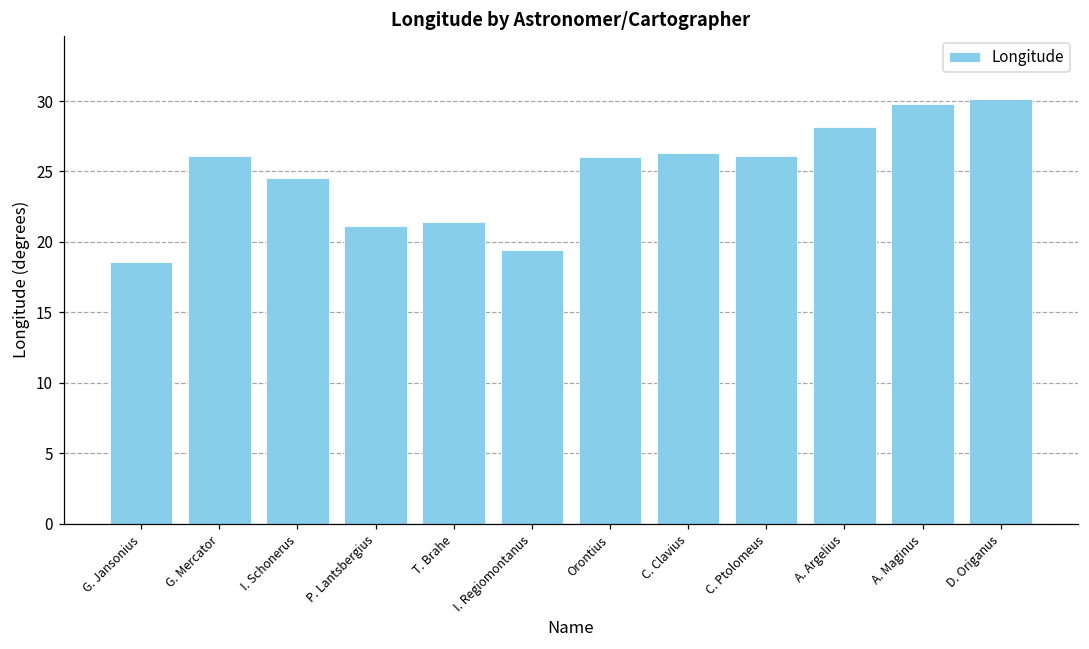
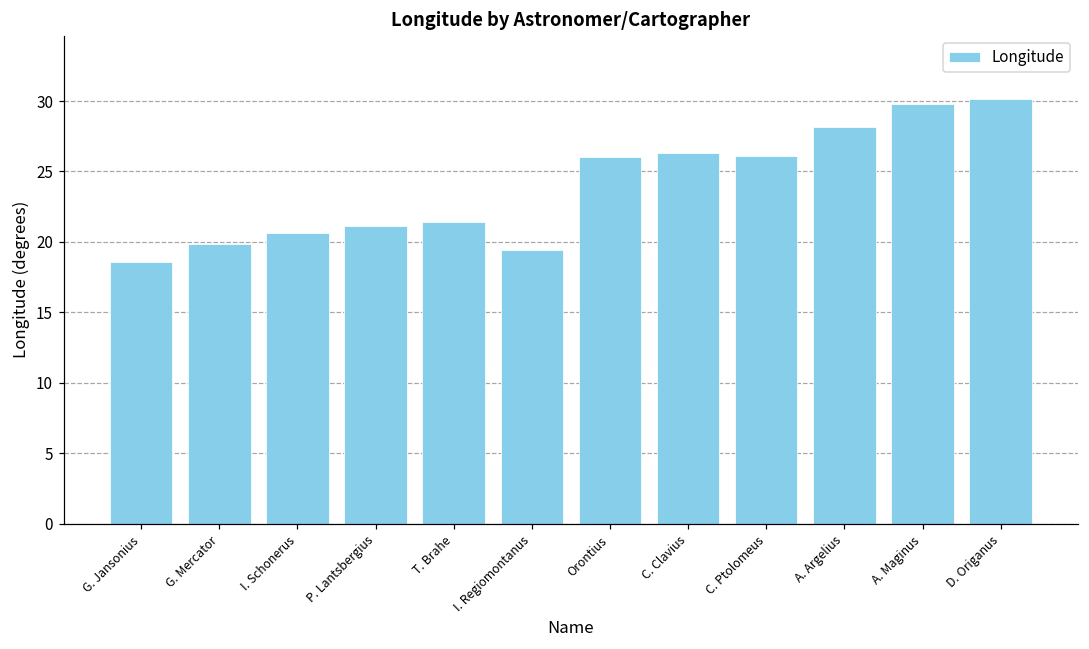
  {
    "G. Jansonius": 18.5,
-   "G. Mercator": 26.1,
-   "I. Schonerus": 24.5,
+   "G. Mercator": 19.9,
+   "I. Schonerus": 20.6,
    "P. Lantsbergius": 21.1,
    "T. Brahe": 21.4,
    "I. Regiomontanus": 19.4,
    "Orontius": 26.0,
    "C. Clavius": 26.3,
    "C. Ptolomeus": 26.1,
    "A. Argelius": 28.2,
    "A. Maginus": 29.8,
    "D. Origanus": 30.1
  }
